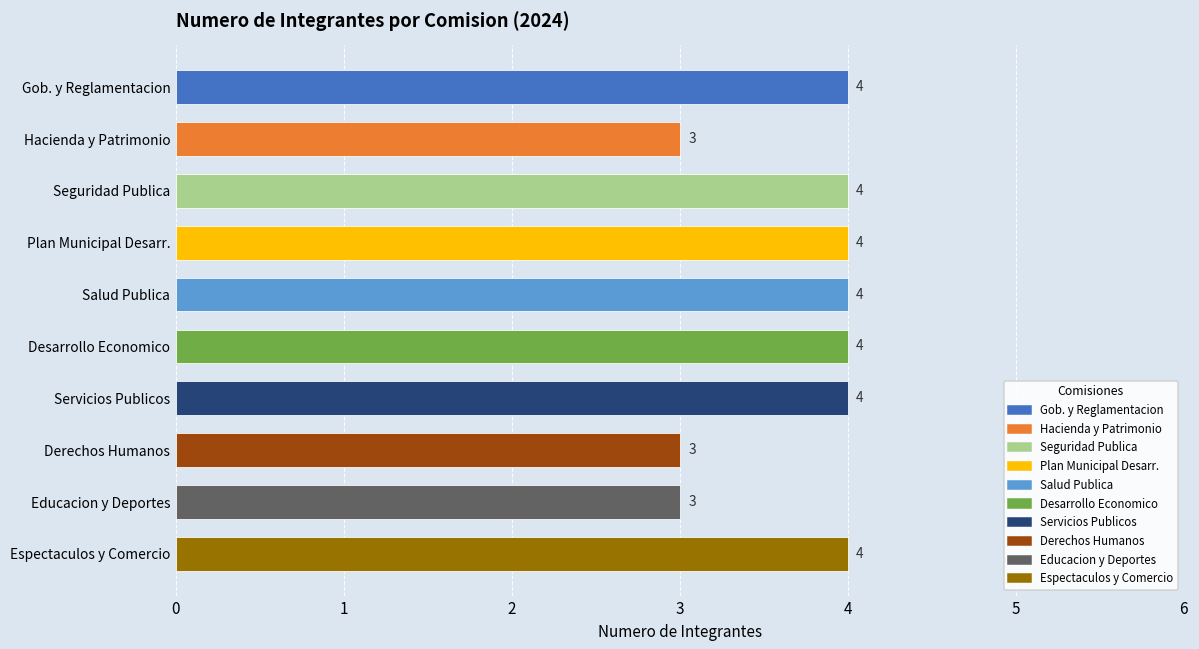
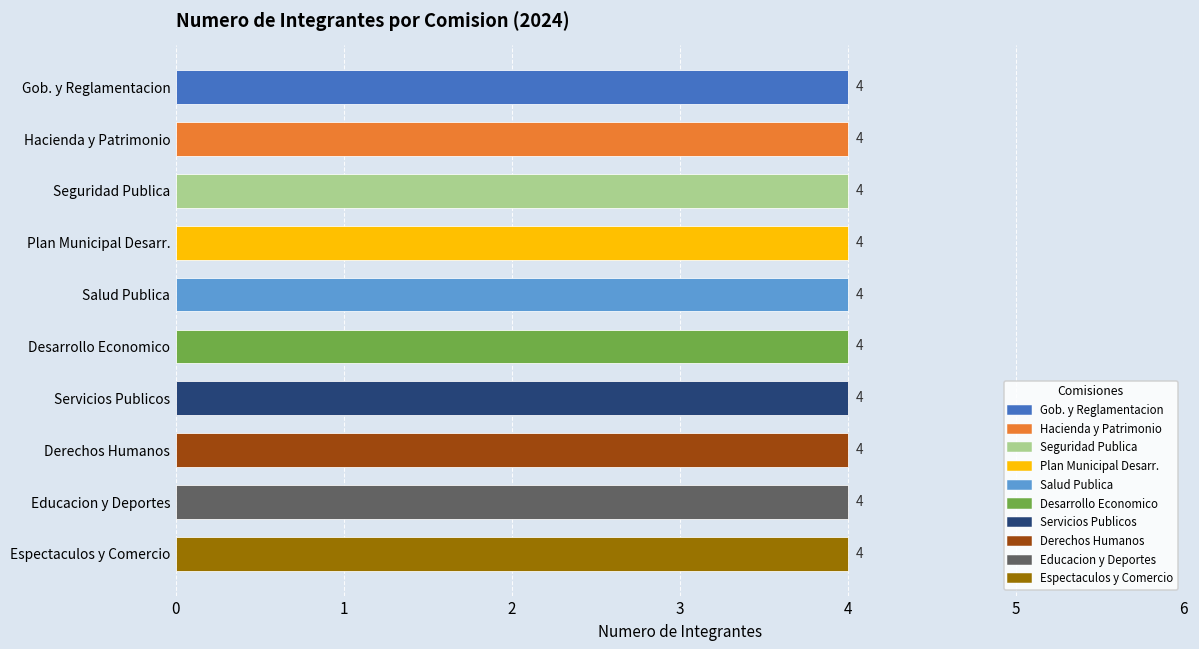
  {
    "Gob. y Reglamentacion": 4,
-   "Hacienda y Patrimonio": 3,
+   "Hacienda y Patrimonio": 4,
    "Seguridad Publica": 4,
    "Plan Municipal Desarr.": 4,
    "Salud Publica": 4,
    "Desarrollo Economico": 4,
    "Servicios Publicos": 4,
-   "Derechos Humanos": 3,
-   "Educacion y Deportes": 3,
+   "Derechos Humanos": 4,
+   "Educacion y Deportes": 4,
    "Espectaculos y Comercio": 4
  }
